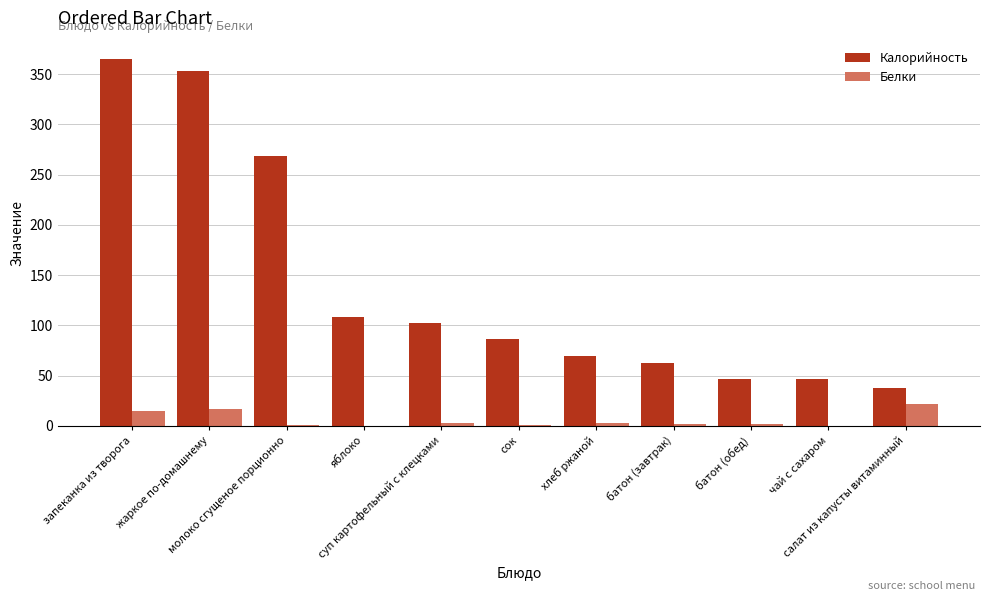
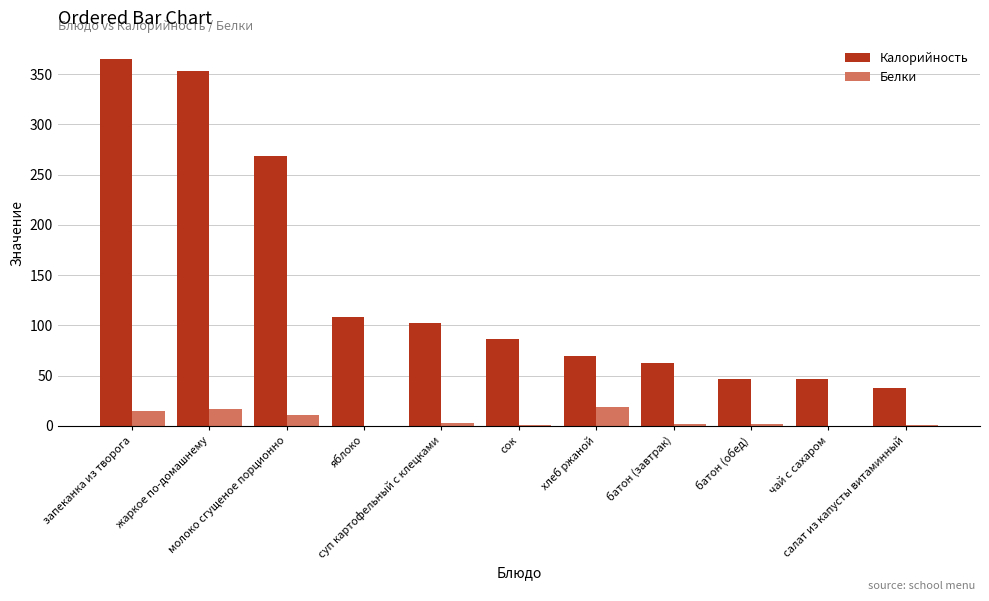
  {
    "Калорийность": {
      "запеканка из творога": 365,
      "жаркое по-домашнему": 353,
      "молоко сгущеное порционно": 269,
      "яблоко": 108,
      "суп картофельный с клецками": 102,
      "сок": 87,
      "хлеб ржаной": 70,
      "батон (завтрак)": 63,
      "батон (обед)": 47,
      "чай с сахаром": 46,
      "салат из капусты витаминный": 38
    },
    "Белки": {
      "запеканка из творога": 15,
      "жаркое по-домашнему": 17,
-     "молоко сгущеное порционно": 1,
+     "молоко сгущеное порционно": 11,
      "суп картофельный с клецками": 3,
-     "хлеб ржаной": 3,
-     "салат из капусты витаминный": 22
+     "хлеб ржаной": 19,
+     "салат из капусты витаминный": 1
    }
  }
